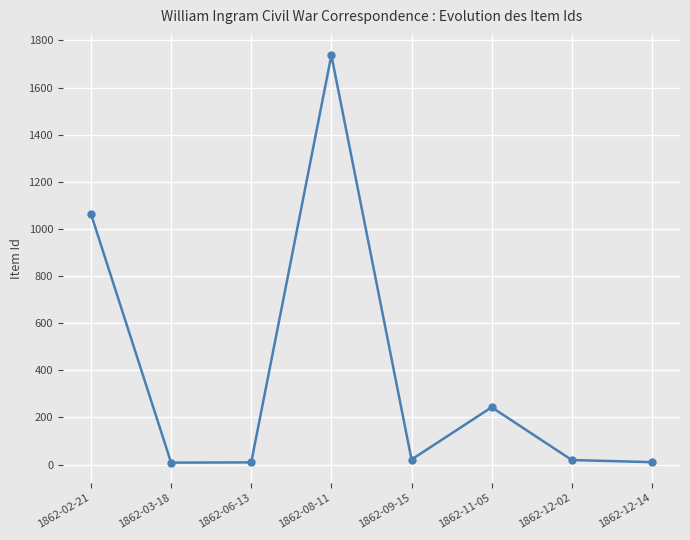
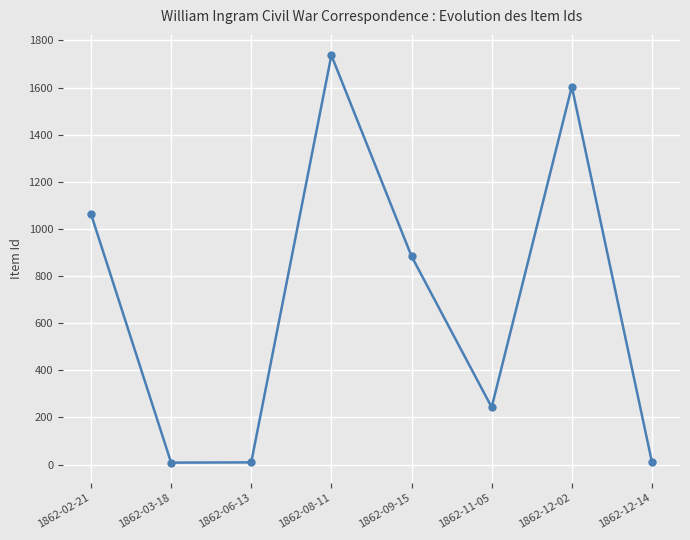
  {
    "1862-02-21": 1060,
    "1862-03-18": 10,
    "1862-06-13": 10,
    "1862-08-11": 1740,
-   "1862-09-15": 20,
+   "1862-09-15": 880,
    "1862-11-05": 240,
-   "1862-12-02": 20,
+   "1862-12-02": 1600,
    "1862-12-14": 10
  }
